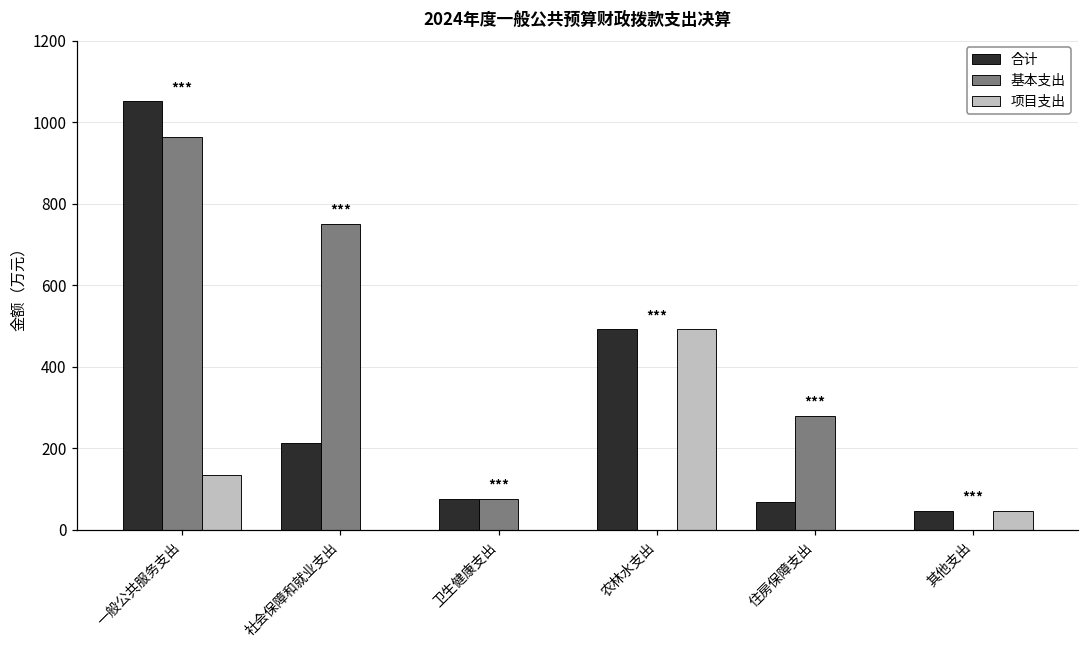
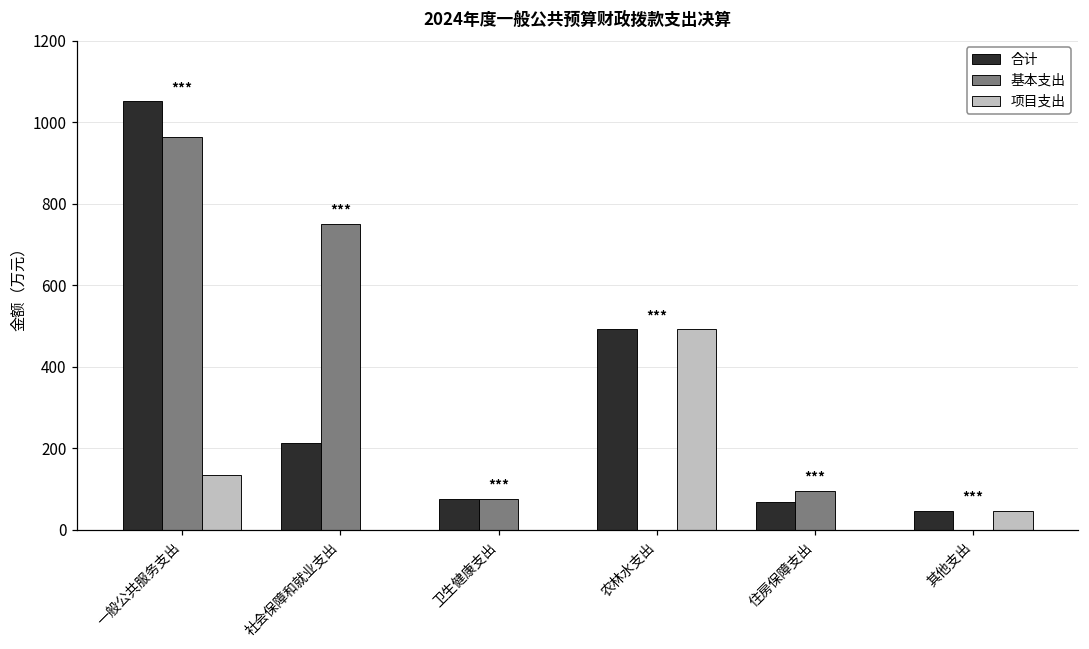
  {
    "合计": {
      "一般公共服务支出": 1050,
      "社会保障和就业支出": 210,
      "卫生健康支出": 80,
      "农林水支出": 490,
      "住房保障支出": 70,
      "其他支出": 50
    },
    "基本支出": {
      "一般公共服务支出": 960,
      "社会保障和就业支出": 750,
      "卫生健康支出": 80,
      "农林水支出": 0,
-     "住房保障支出": 280,
+     "住房保障支出": 100,
      "其他支出": 0
    },
    "项目支出": {
      "一般公共服务支出": 130,
      "社会保障和就业支出": 0,
      "卫生健康支出": 0,
      "农林水支出": 490,
      "住房保障支出": 0,
      "其他支出": 50
    }
  }
